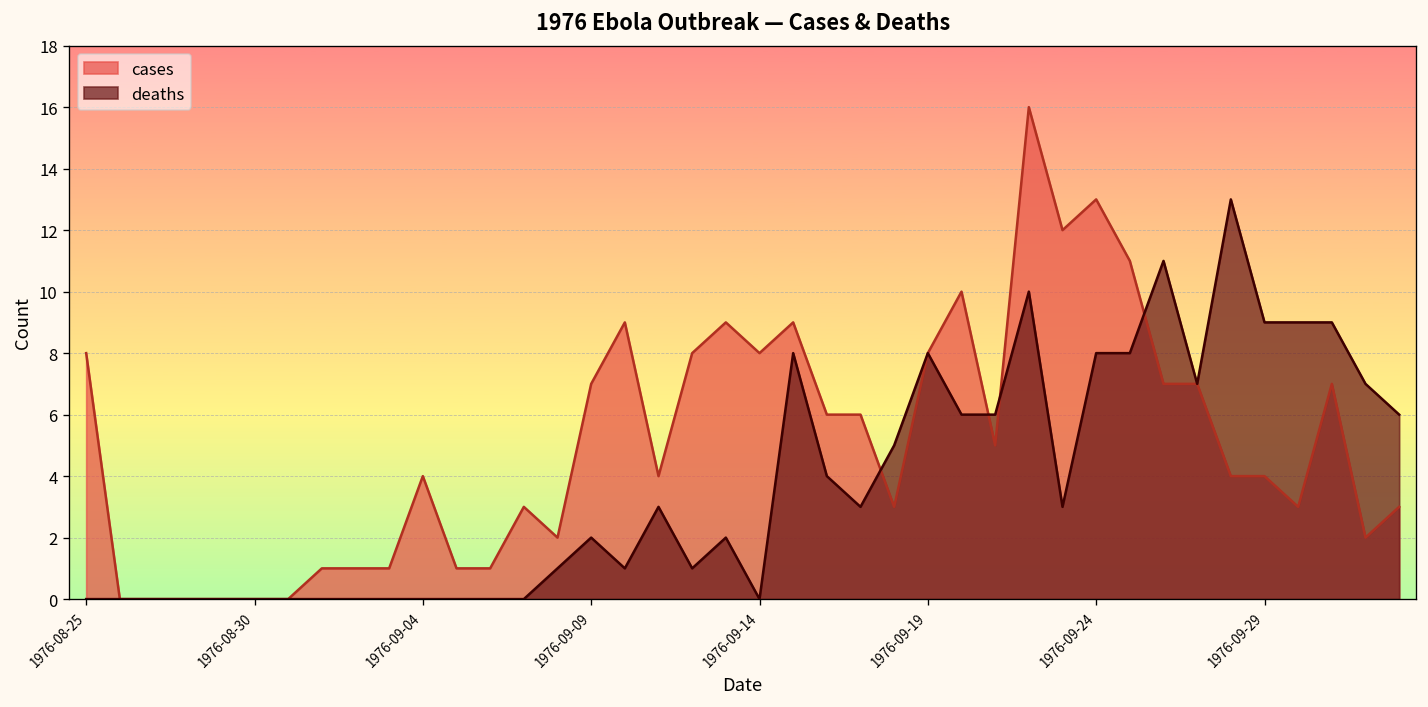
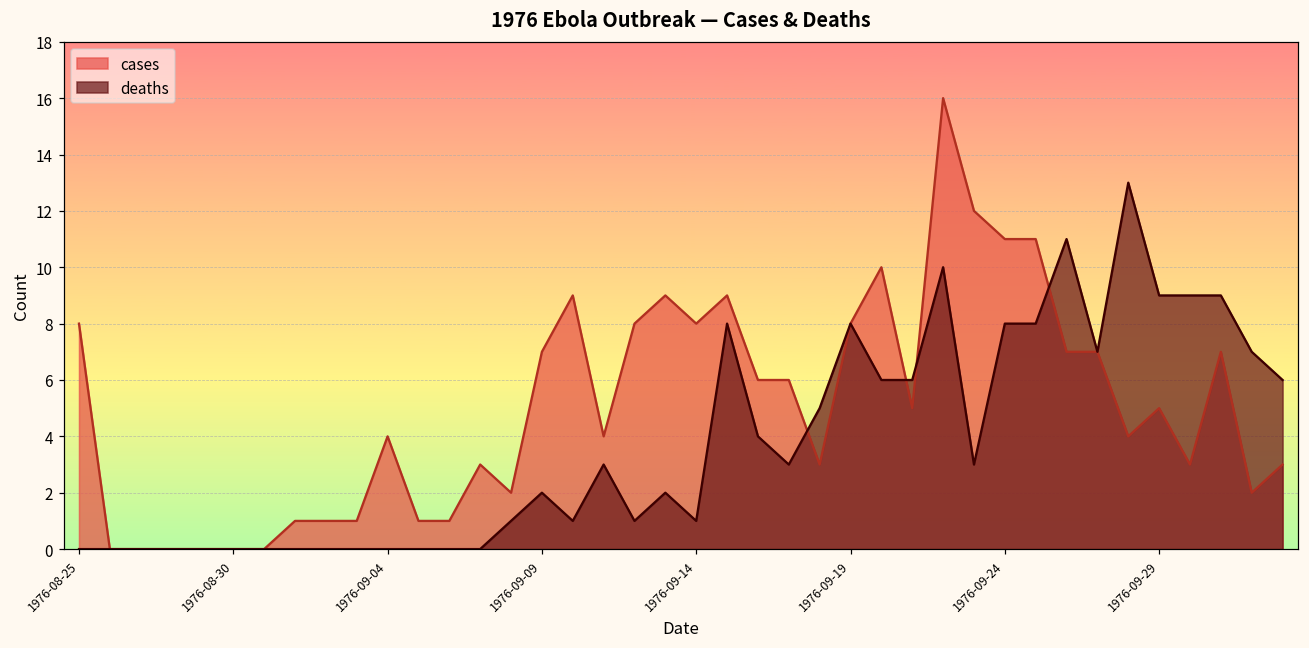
  {
    "cases": {
      "1976-08-25": 8,
      "1976-09-04": 4,
      "1976-09-09": 7,
      "1976-09-14": 8,
-     "1976-09-24": 13,
-     "1976-09-29": 4
+     "1976-09-24": 11,
+     "1976-09-29": 5
    },
    "deaths": {
      "1976-08-25": 0,
      "1976-09-04": 0,
      "1976-09-09": 2,
-     "1976-09-14": 0,
+     "1976-09-14": 1,
      "1976-09-24": 8,
      "1976-09-29": 9
    }
  }
